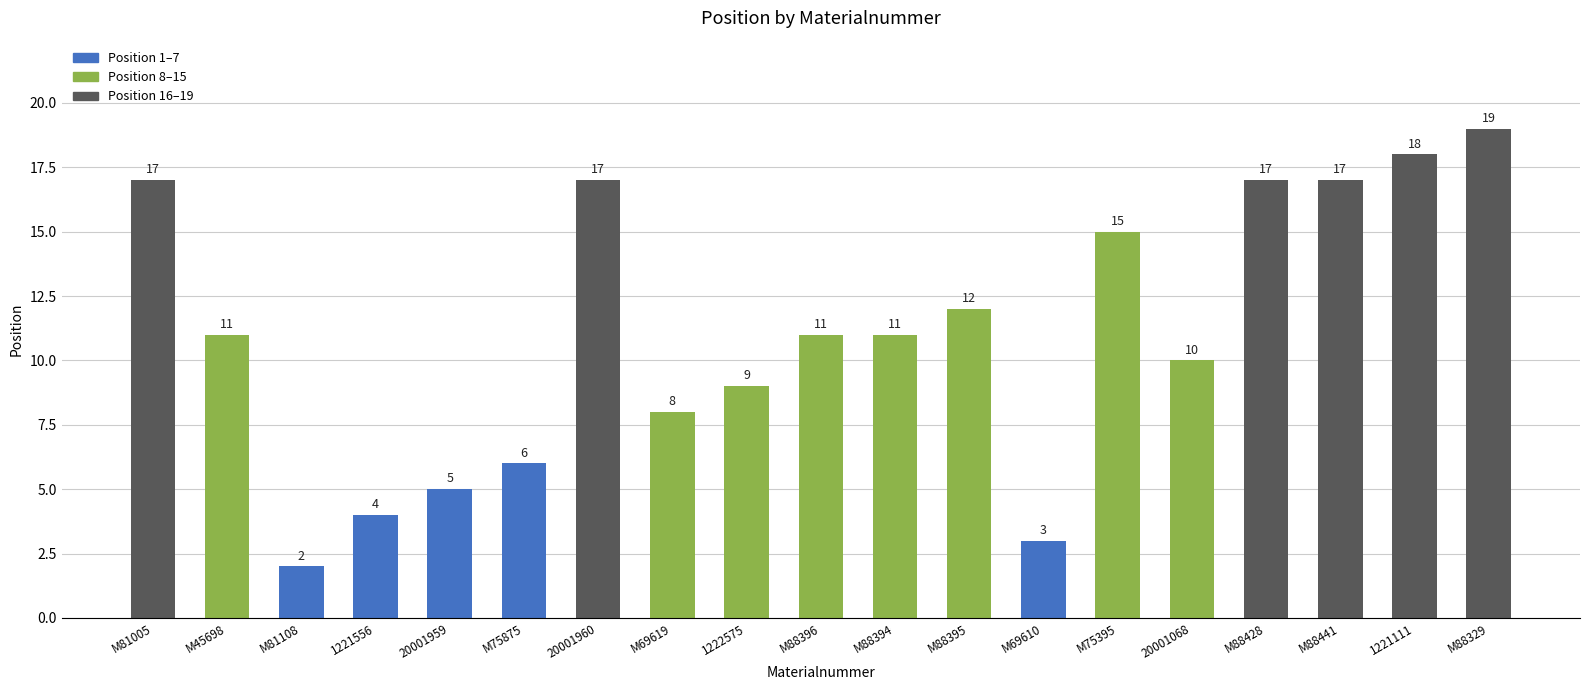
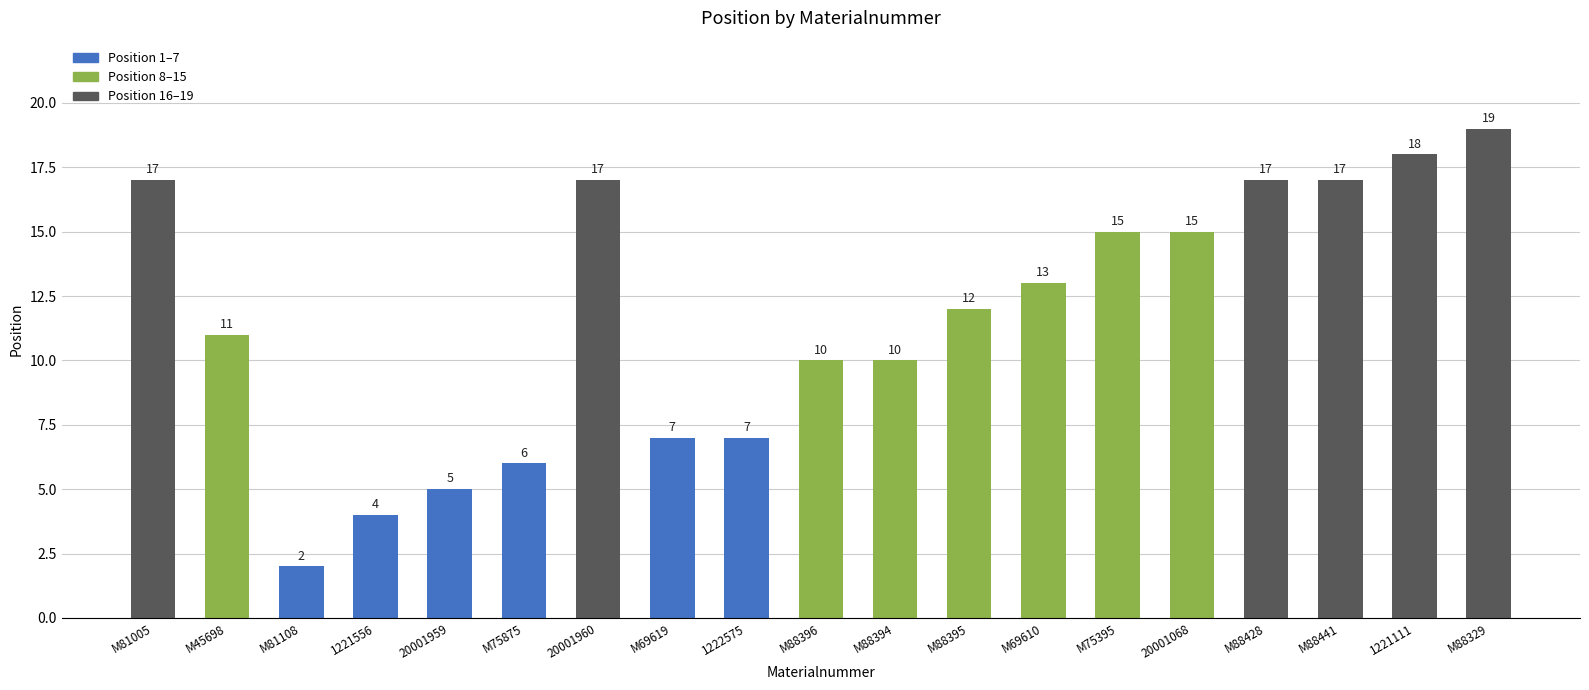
  {
    "M81005": 17,
    "M45698": 11,
    "M81108": 2,
    "1221556": 4,
    "20001959": 5,
    "M75875": 6,
    "20001960": 17,
-   "M69619": 8,
-   "1222575": 9,
-   "M88396": 11,
-   "M88394": 11,
+   "M69619": 7,
+   "1222575": 7,
+   "M88396": 10,
+   "M88394": 10,
    "M88395": 12,
-   "M69610": 3,
+   "M69610": 13,
    "M75395": 15,
-   "20001068": 10,
+   "20001068": 15,
    "M88428": 17,
    "M88441": 17,
    "1221111": 18,
    "M88329": 19
  }
